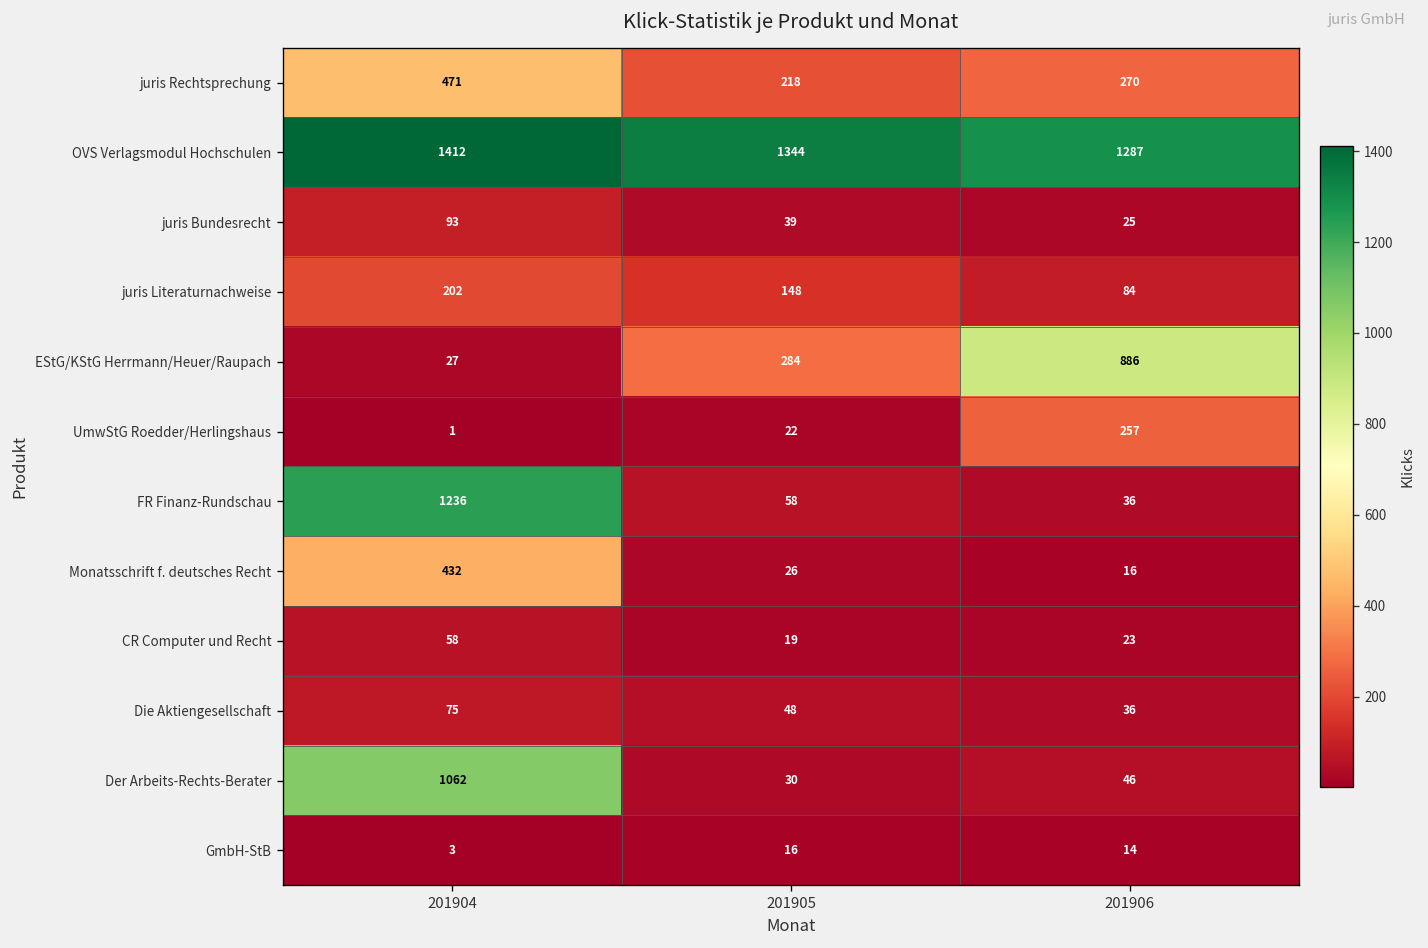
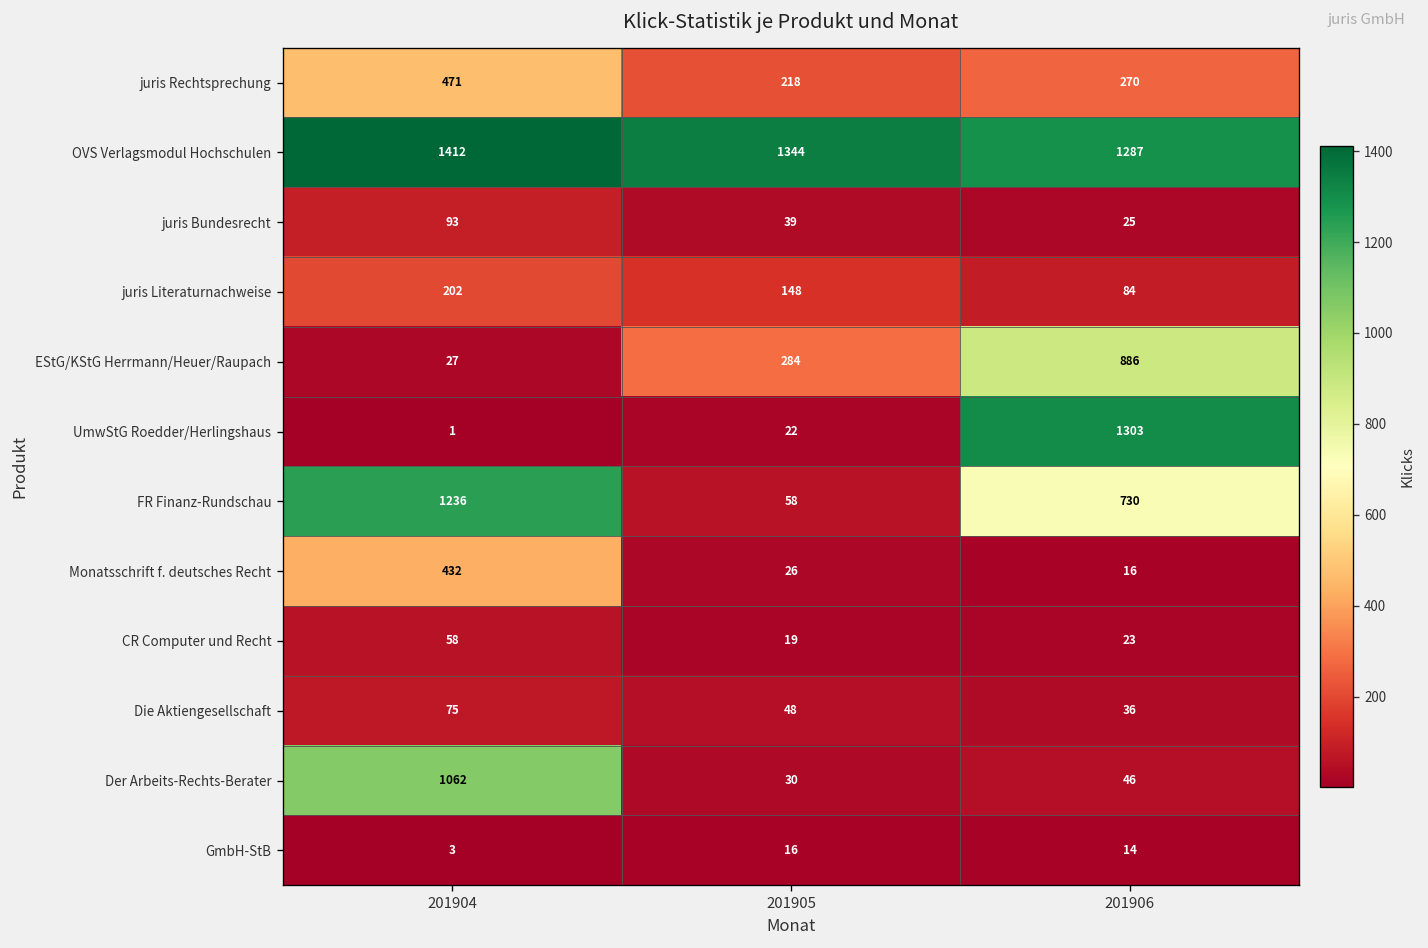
  {
    "juris Rechtsprechung": {
      "201904": 471,
      "201905": 218,
      "201906": 270
    },
    "OVS Verlagsmodul Hochschulen": {
      "201904": 1412,
      "201905": 1344,
      "201906": 1287
    },
    "juris Bundesrecht": {
      "201904": 93,
      "201905": 39,
      "201906": 25
    },
    "juris Literaturnachweise": {
      "201904": 202,
      "201905": 148,
      "201906": 84
    },
    "EStG/KStG Herrmann/Heuer/Raupach": {
      "201904": 27,
      "201905": 284,
      "201906": 886
    },
    "UmwStG Roedder/Herlingshaus": {
      "201904": 1,
      "201905": 22,
-     "201906": 257
+     "201906": 1303
    },
    "FR Finanz-Rundschau": {
      "201904": 1236,
      "201905": 58,
-     "201906": 36
+     "201906": 730
    },
    "Monatsschrift f. deutsches Recht": {
      "201904": 432,
      "201905": 26,
      "201906": 16
    },
    "CR Computer und Recht": {
      "201904": 58,
      "201905": 19,
      "201906": 23
    },
    "Die Aktiengesellschaft": {
      "201904": 75,
      "201905": 48,
      "201906": 36
    },
    "Der Arbeits-Rechts-Berater": {
      "201904": 1062,
      "201905": 30,
      "201906": 46
    },
    "GmbH-StB": {
      "201904": 3,
      "201905": 16,
      "201906": 14
    }
  }
